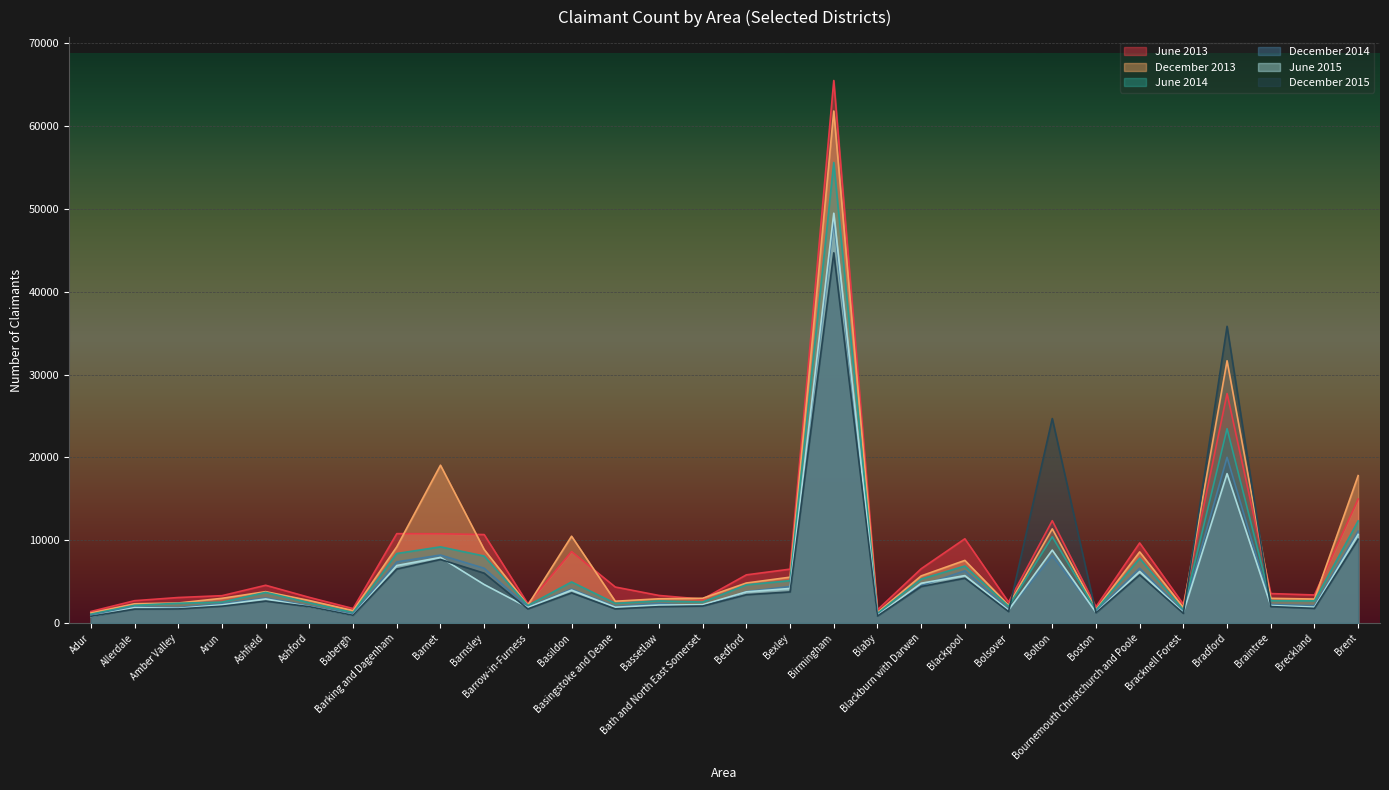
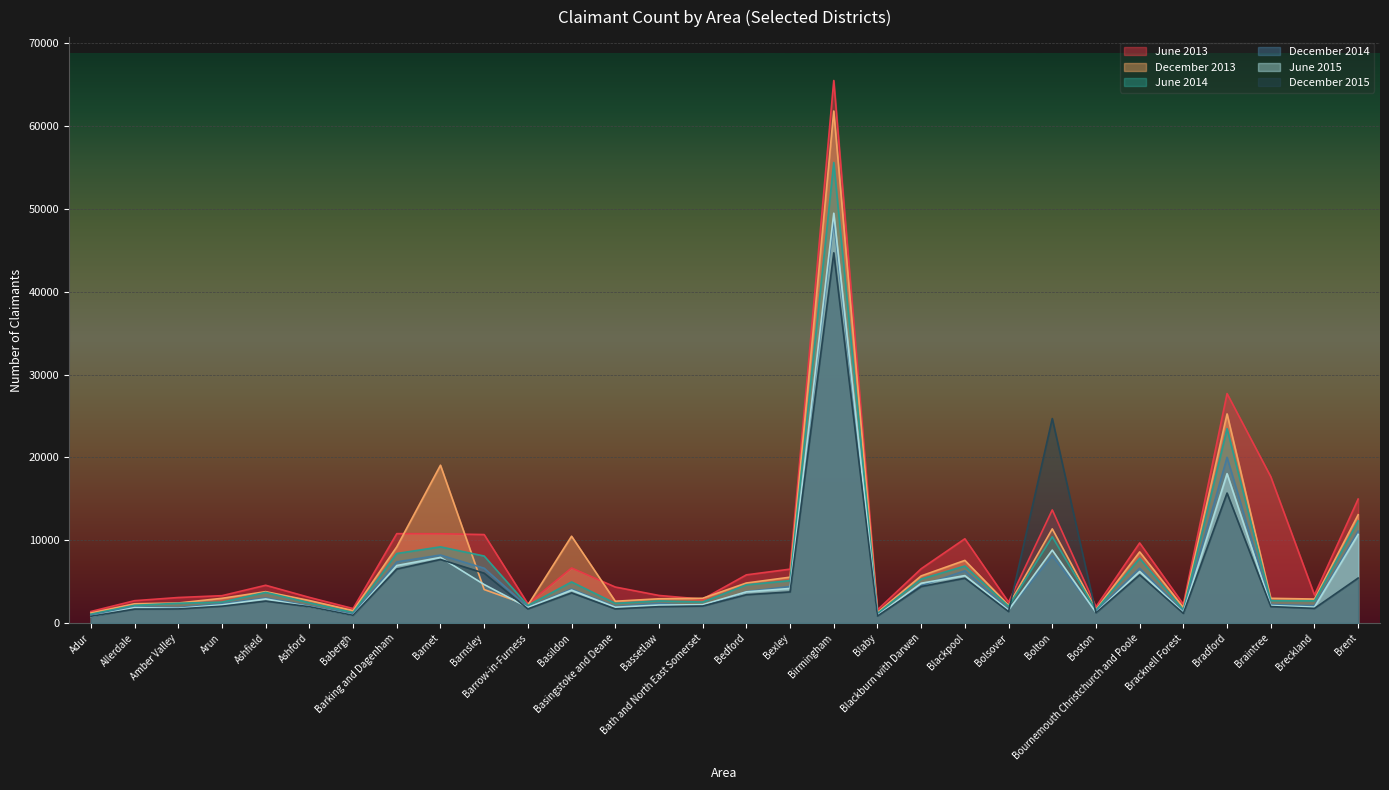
  {
    "June 2013": {
      "Allerdale": 3000,
      "Amber Valley": 3000,
      "Arun": 3000,
      "Ashfield": 5000,
      "Ashford": 3000,
      "Barking and Dagenham": 11000,
      "Barnet": 11000,
      "Barnsley": 11000,
-     "Basildon": 9000,
+     "Basildon": 7000,
      "Basingstoke and Deane": 4000,
      "Bassetlaw": 3000,
      "Bedford": 6000,
      "Bexley": 7000,
      "Birmingham": 65000,
      "Blaby": 2000,
      "Blackburn with Darwen": 7000,
      "Blackpool": 10000,
      "Bolsover": 3000,
-     "Bolton": 12000,
+     "Bolton": 14000,
      "Boston": 2000,
      "Bournemouth Christchurch and Poole": 10000,
      "Bracknell Forest": 2000,
      "Bradford": 28000,
-     "Braintree": 4000,
+     "Braintree": 18000,
      "Breckland": 3000,
      "Brent": 15000
    },
    "December 2013": {
      "Arun": 3000,
      "Barking and Dagenham": 9000,
      "Barnet": 19000,
-     "Barnsley": 9000,
+     "Barnsley": 4000,
      "Basildon": 10000,
      "Bexley": 6000,
      "Birmingham": 62000,
      "Blackburn with Darwen": 6000,
      "Blackpool": 8000,
      "Bolton": 11000,
      "Bournemouth Christchurch and Poole": 9000,
-     "Bradford": 32000,
-     "Brent": 18000
+     "Bradford": 25000,
+     "Brent": 13000
    },
    "June 2015": {
      "Barking and Dagenham": 7000,
      "Barnsley": 5000,
      "Birmingham": 49000,
      "Blackpool": 6000,
      "Bolton": 9000,
      "Bournemouth Christchurch and Poole": 6000,
      "Bradford": 18000,
      "Brent": 11000
    },
    "December 2015": {
      "Barking and Dagenham": 7000,
      "Barnsley": 6000,
      "Basildon": 4000,
      "Bedford": 3000,
      "Bexley": 4000,
      "Birmingham": 45000,
      "Blackpool": 5000,
      "Bolton": 25000,
      "Bournemouth Christchurch and Poole": 6000,
-     "Bradford": 36000,
-     "Brent": 10000
+     "Bradford": 16000,
+     "Brent": 5000
    }
  }
